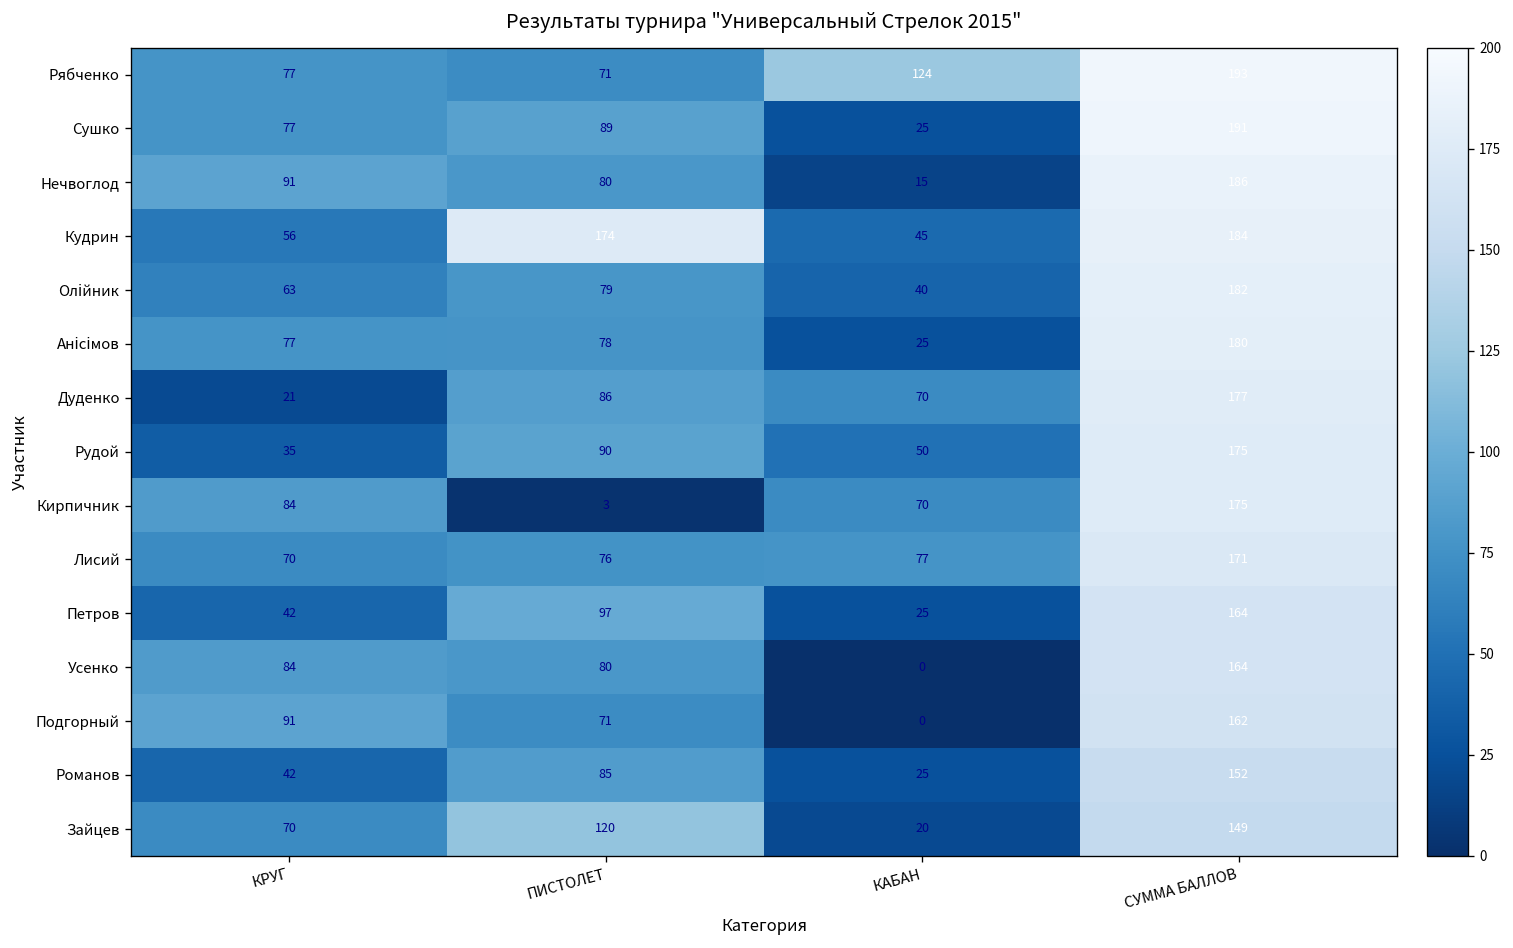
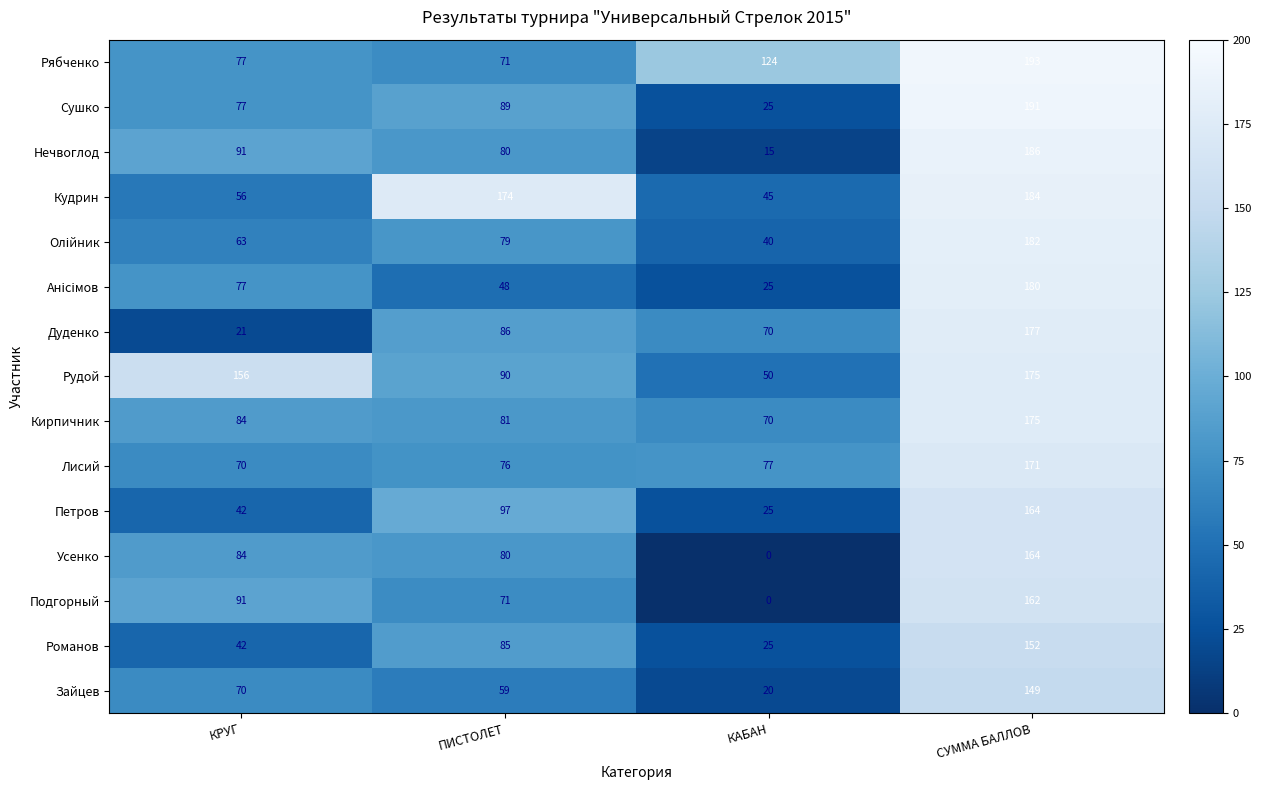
  {
    "Рябченко": {
      "КРУГ": 77,
      "ПИСТОЛЕТ": 71,
      "КАБАН": 124
    },
    "Сушко": {
      "КРУГ": 77,
      "ПИСТОЛЕТ": 89,
      "КАБАН": 25
    },
    "Нечвоглод": {
      "КРУГ": 91,
      "ПИСТОЛЕТ": 80,
      "КАБАН": 15
    },
    "Кудрин": {
      "КРУГ": 56,
      "КАБАН": 45
    },
    "Олійник": {
      "КРУГ": 63,
      "ПИСТОЛЕТ": 79,
      "КАБАН": 40
    },
    "Анісімов": {
      "КРУГ": 77,
-     "ПИСТОЛЕТ": 78,
+     "ПИСТОЛЕТ": 48,
      "КАБАН": 25
    },
    "Дуденко": {
      "КРУГ": 21,
      "ПИСТОЛЕТ": 86,
      "КАБАН": 70
    },
    "Рудой": {
-     "КРУГ": 35,
+     "КРУГ": 156,
      "ПИСТОЛЕТ": 90,
      "КАБАН": 50
    },
    "Кирпичник": {
      "КРУГ": 84,
-     "ПИСТОЛЕТ": 3,
+     "ПИСТОЛЕТ": 81,
      "КАБАН": 70
    },
    "Лисий": {
      "КРУГ": 70,
      "ПИСТОЛЕТ": 76,
      "КАБАН": 77
    },
    "Петров": {
      "КРУГ": 42,
      "ПИСТОЛЕТ": 97,
      "КАБАН": 25
    },
    "Усенко": {
      "КРУГ": 84,
      "ПИСТОЛЕТ": 80,
      "КАБАН": 0
    },
    "Подгорный": {
      "КРУГ": 91,
      "ПИСТОЛЕТ": 71,
      "КАБАН": 0
    },
    "Романов": {
      "КРУГ": 42,
      "ПИСТОЛЕТ": 85,
      "КАБАН": 25,
      "СУММА БАЛЛОВ": 152
    },
    "Зайцев": {
      "КРУГ": 70,
-     "ПИСТОЛЕТ": 120,
+     "ПИСТОЛЕТ": 59,
      "КАБАН": 20,
      "СУММА БАЛЛОВ": 149
    }
  }
